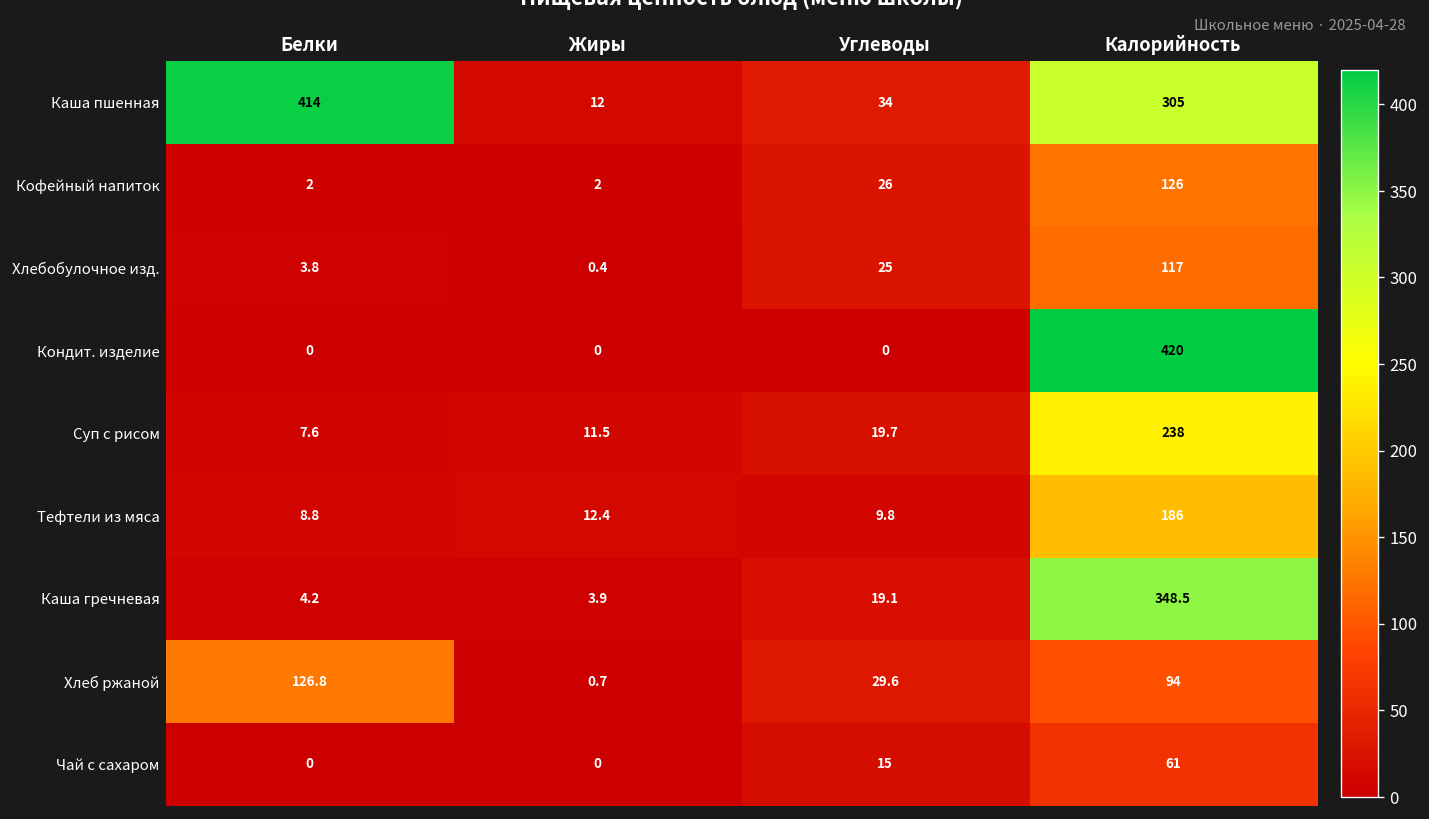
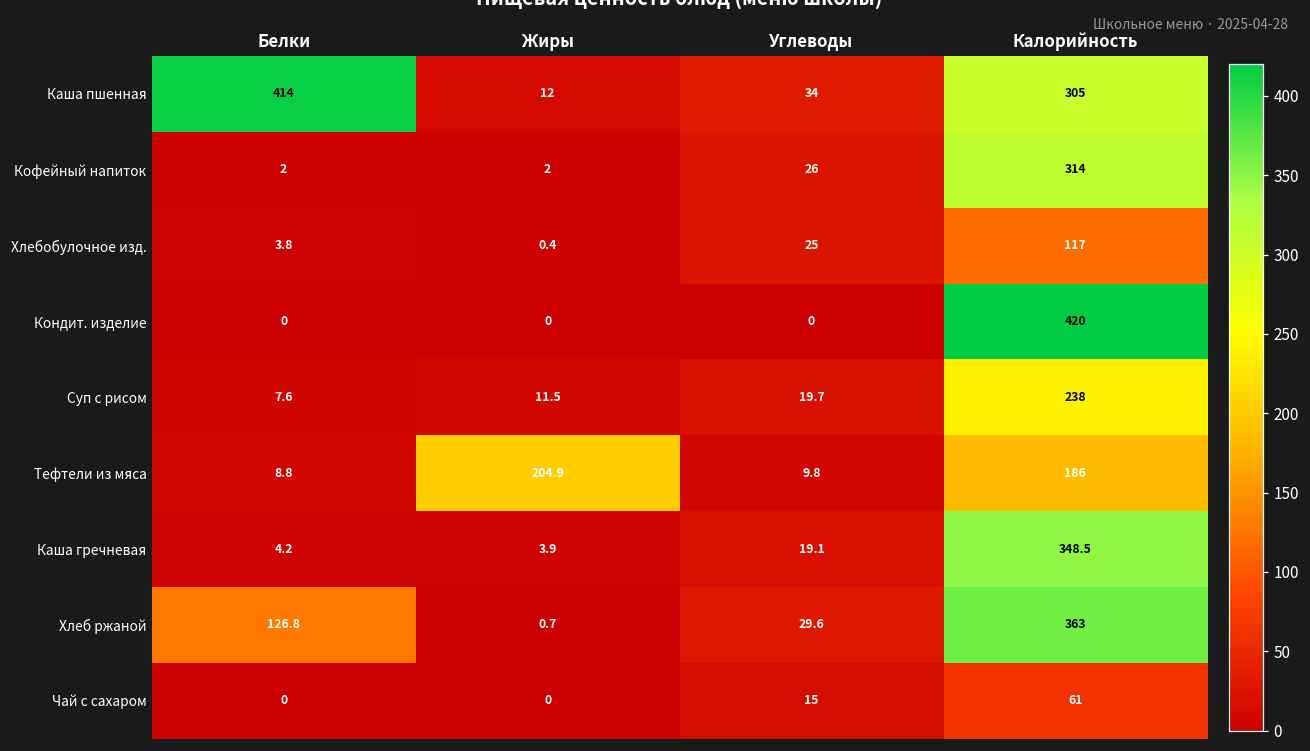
  {
    "Каша пшенная": {
      "Белки": 414,
      "Жиры": 12,
      "Углеводы": 34,
      "Калорийность": 305
    },
    "Кофейный напиток": {
      "Белки": 2,
      "Жиры": 2,
      "Углеводы": 26,
-     "Калорийность": 126
+     "Калорийность": 314
    },
    "Хлебобулочное изд.": {
      "Белки": 3.8,
      "Жиры": 0.4,
      "Углеводы": 25,
      "Калорийность": 117
    },
    "Кондит. изделие": {
      "Белки": 0,
      "Жиры": 0,
      "Углеводы": 0,
      "Калорийность": 420
    },
    "Суп с рисом": {
      "Белки": 7.6,
      "Жиры": 11.5,
      "Углеводы": 19.7,
      "Калорийность": 238
    },
    "Тефтели из мяса": {
      "Белки": 8.8,
-     "Жиры": 12.4,
+     "Жиры": 204.9,
      "Углеводы": 9.8,
      "Калорийность": 186
    },
    "Каша гречневая": {
      "Белки": 4.2,
      "Жиры": 3.9,
      "Углеводы": 19.1,
      "Калорийность": 348.5
    },
    "Хлеб ржаной": {
      "Белки": 126.8,
      "Жиры": 0.7,
      "Углеводы": 29.6,
-     "Калорийность": 94
+     "Калорийность": 363
    },
    "Чай с сахаром": {
      "Белки": 0,
      "Жиры": 0,
      "Углеводы": 15,
      "Калорийность": 61
    }
  }
